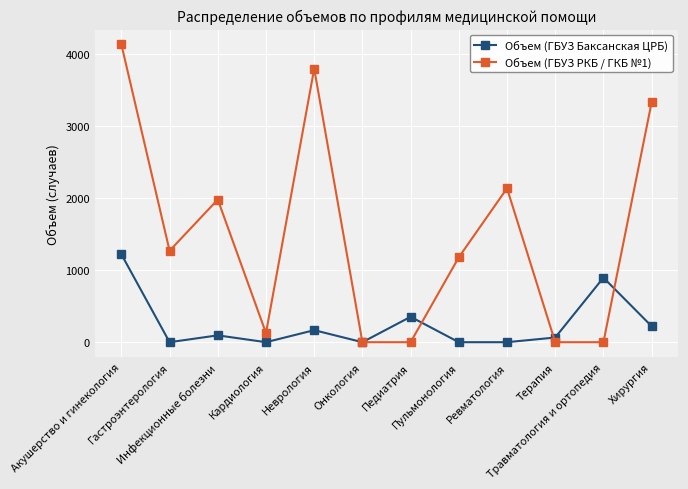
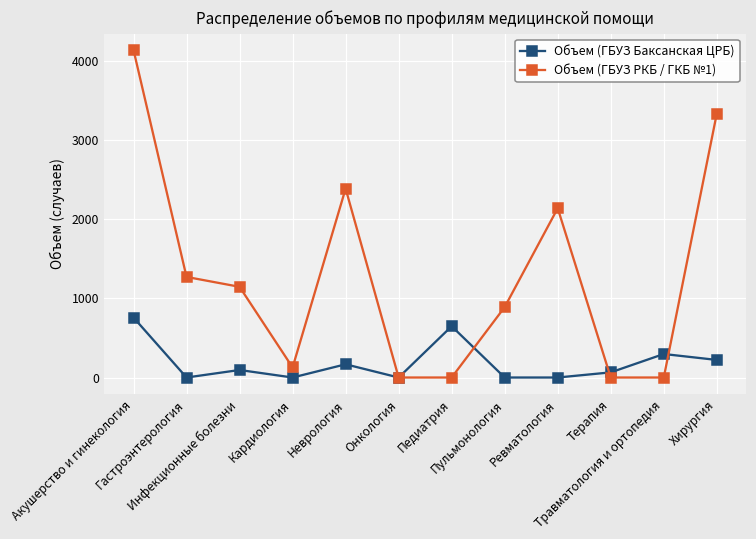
  {
    "Объем (ГБУЗ Баксанская ЦРБ)": {
-     "Акушерство и гинекология": 1200,
+     "Акушерство и гинекология": 800,
      "Гастроэнтерология": 0,
      "Инфекционные болезни": 100,
      "Кардиология": 0,
      "Неврология": 200,
-     "Педиатрия": 400,
+     "Педиатрия": 600,
      "Пульмонология": 0,
      "Ревматология": 0,
      "Терапия": 100,
-     "Травматология и ортопедия": 900,
+     "Травматология и ортопедия": 300,
      "Хирургия": 200
    },
    "Объем (ГБУЗ РКБ / ГКБ №1)": {
      "Акушерство и гинекология": 4100,
      "Гастроэнтерология": 1300,
-     "Инфекционные болезни": 2000,
+     "Инфекционные болезни": 1100,
      "Кардиология": 100,
-     "Неврология": 3800,
+     "Неврология": 2400,
      "Педиатрия": 0,
-     "Пульмонология": 1200,
+     "Пульмонология": 900,
      "Ревматология": 2100,
      "Терапия": 0,
      "Травматология и ортопедия": 0,
      "Хирургия": 3300
    }
  }
